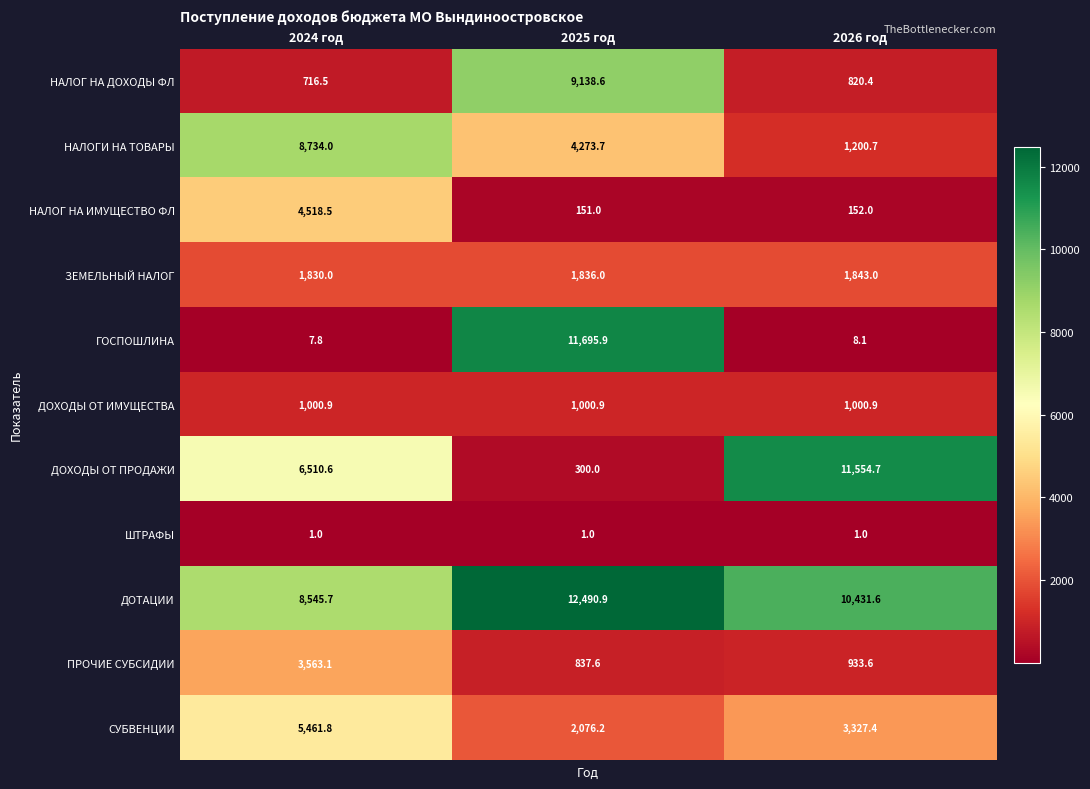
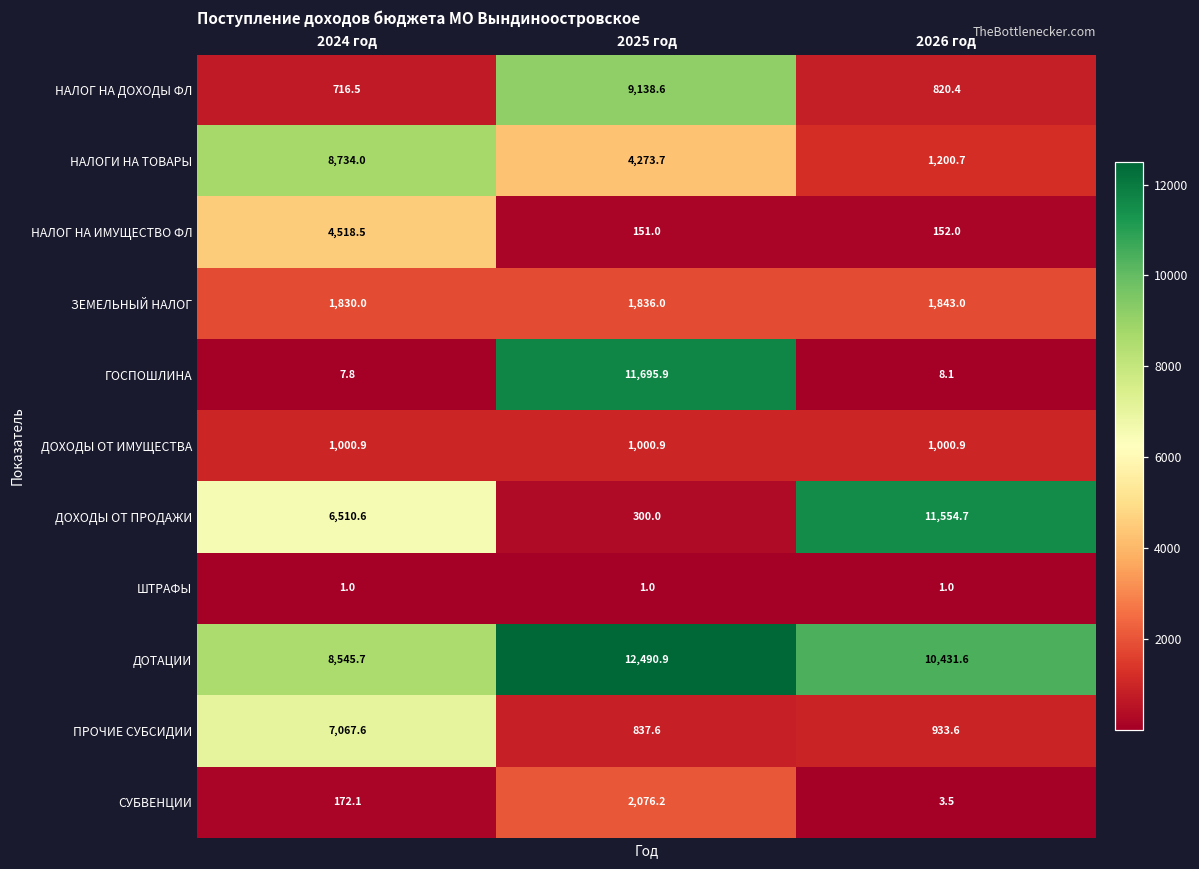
  {
    "НАЛОГ НА ДОХОДЫ ФЛ": {
      "2024 год": "716.5",
      "2025 год": "9,138.6",
      "2026 год": "820.4"
    },
    "НАЛОГИ НА ТОВАРЫ": {
      "2024 год": "8,734.0",
      "2025 год": "4,273.7",
      "2026 год": "1,200.7"
    },
    "НАЛОГ НА ИМУЩЕСТВО ФЛ": {
      "2024 год": "4,518.5",
      "2025 год": "151.0",
      "2026 год": "152.0"
    },
    "ЗЕМЕЛЬНЫЙ НАЛОГ": {
      "2024 год": "1,830.0",
      "2025 год": "1,836.0",
      "2026 год": "1,843.0"
    },
    "ГОСПОШЛИНА": {
      "2024 год": "7.8",
      "2025 год": "11,695.9",
      "2026 год": "8.1"
    },
    "ДОХОДЫ ОТ ИМУЩЕСТВА": {
      "2024 год": "1,000.9",
      "2025 год": "1,000.9",
      "2026 год": "1,000.9"
    },
    "ДОХОДЫ ОТ ПРОДАЖИ": {
      "2024 год": "6,510.6",
      "2025 год": "300.0",
      "2026 год": "11,554.7"
    },
    "ШТРАФЫ": {
      "2024 год": "1.0",
      "2025 год": "1.0",
      "2026 год": "1.0"
    },
    "ДОТАЦИИ": {
      "2024 год": "8,545.7",
      "2025 год": "12,490.9",
      "2026 год": "10,431.6"
    },
    "ПРОЧИЕ СУБСИДИИ": {
-     "2024 год": "3,563.1",
+     "2024 год": "7,067.6",
      "2025 год": "837.6",
      "2026 год": "933.6"
    },
    "СУБВЕНЦИИ": {
-     "2024 год": "5,461.8",
+     "2024 год": "172.1",
      "2025 год": "2,076.2",
-     "2026 год": "3,327.4"
+     "2026 год": "3.5"
    }
  }
